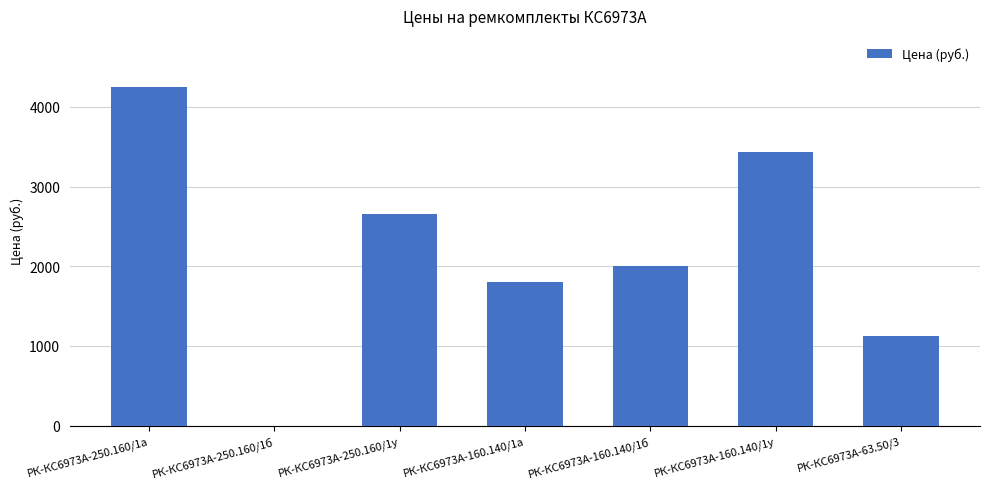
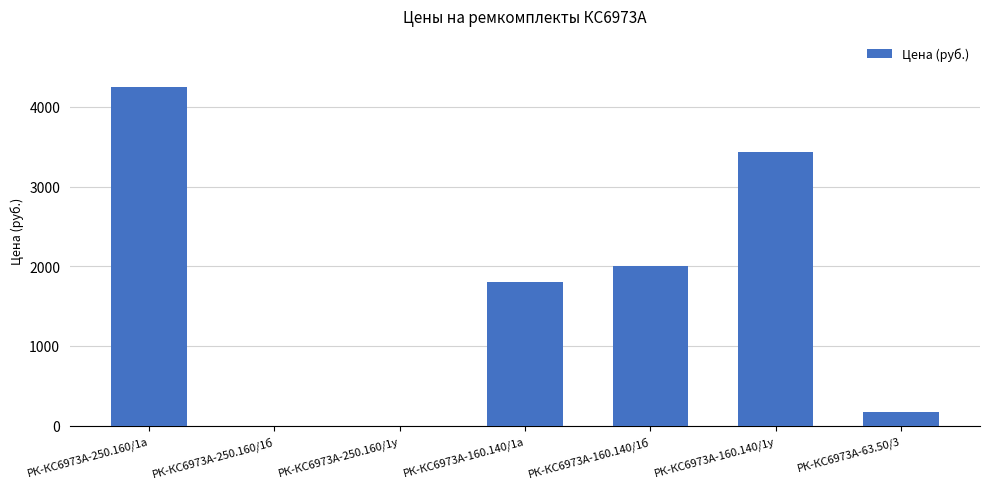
  {
    "РК-КС6973А-250.160/1а": 4300,
    "РК-КС6973А-250.160/1б": 0,
-   "РК-КС6973А-250.160/1у": 2700,
+   "РК-КС6973А-250.160/1у": 0,
    "РК-КС6973А-160.140/1а": 1800,
    "РК-КС6973А-160.140/1б": 2000,
    "РК-КС6973А-160.140/1у": 3400,
-   "РК-КС6973А-63.50/3": 1100
+   "РК-КС6973А-63.50/3": 200
  }
